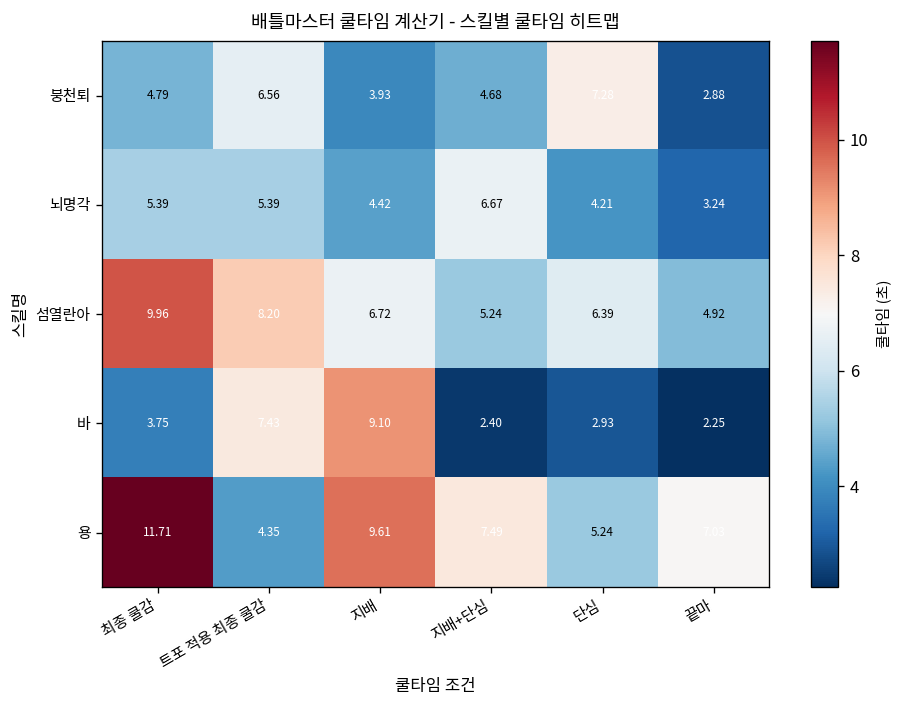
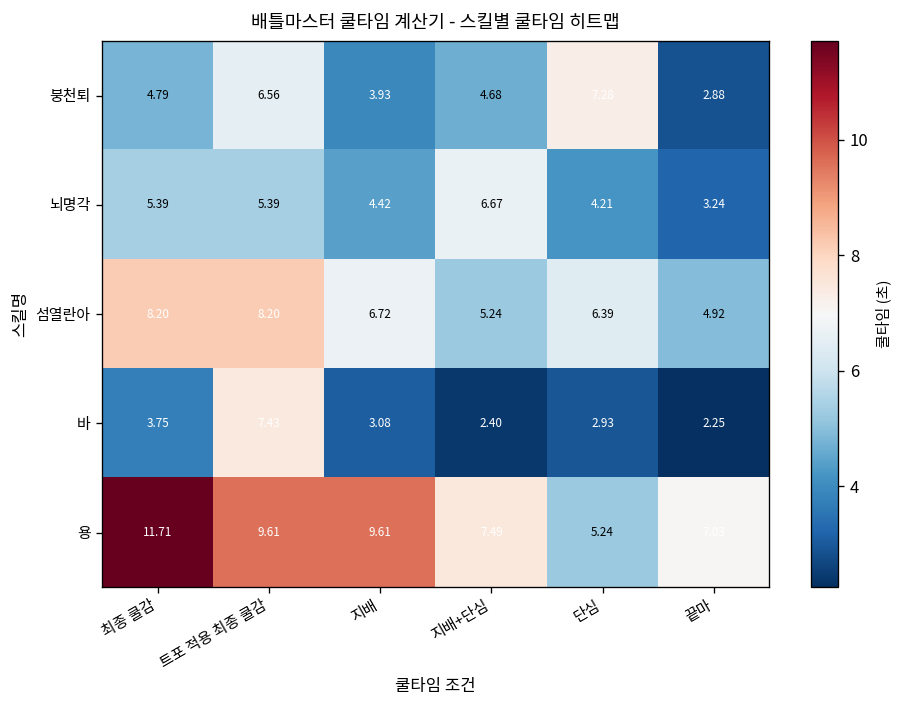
  {
    "붕천퇴": {
      "최종 쿨감": 4.79,
      "트포 적용 최종 쿨감": 6.56,
      "지배": 3.93,
      "지배+단심": 4.68,
      "끝마": 2.88
    },
    "뇌명각": {
      "최종 쿨감": 5.39,
      "트포 적용 최종 쿨감": 5.39,
      "지배": 4.42,
      "지배+단심": 6.67,
      "단심": 4.21,
      "끝마": 3.24
    },
    "섬열란아": {
-     "최종 쿨감": 9.96,
+     "최종 쿨감": 8.20,
      "트포 적용 최종 쿨감": 8.20,
      "지배": 6.72,
      "지배+단심": 5.24,
      "단심": 6.39,
      "끝마": 4.92
    },
    "바": {
      "최종 쿨감": 3.75,
-     "지배": 9.10,
+     "지배": 3.08,
      "지배+단심": 2.40,
      "단심": 2.93,
      "끝마": 2.25
    },
    "용": {
      "최종 쿨감": 11.71,
-     "트포 적용 최종 쿨감": 4.35,
+     "트포 적용 최종 쿨감": 9.61,
      "지배": 9.61,
      "단심": 5.24
    }
  }
